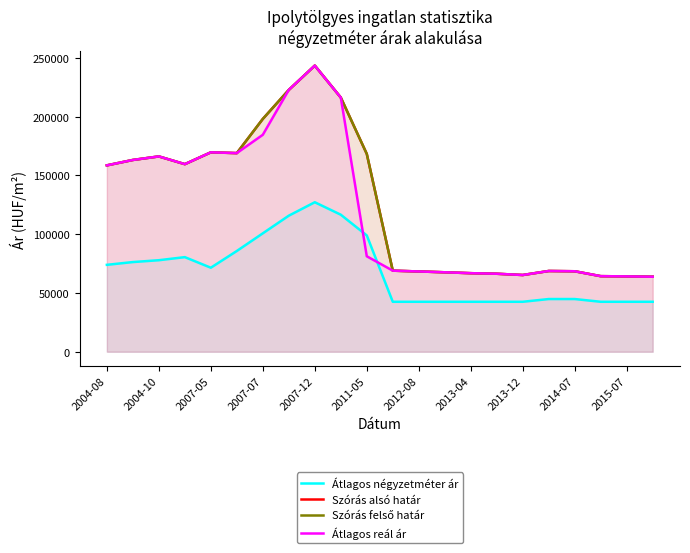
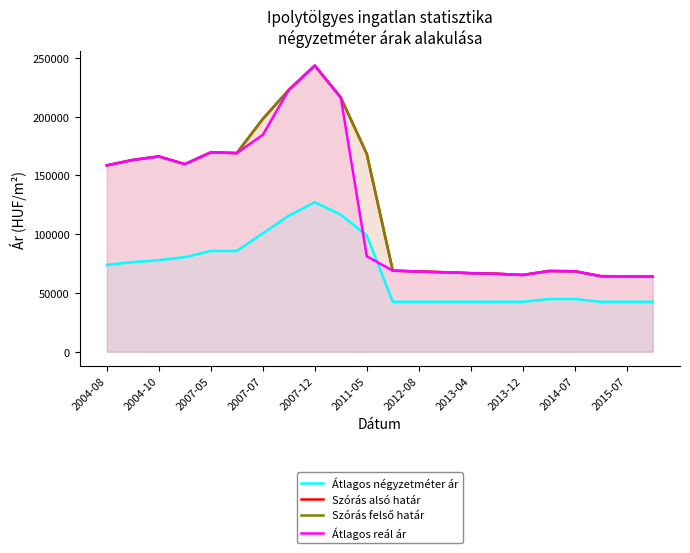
  {
    "Átlagos négyzetméter ár": {
      "2004-08": 74000,
      "2004-10": 78000,
-     "2007-05": 71000,
+     "2007-05": 86000,
      "2007-07": 101000,
      "2007-12": 127000,
      "2011-05": 99000,
      "2012-08": 43000,
      "2013-04": 43000,
      "2013-12": 43000,
      "2014-07": 45000,
      "2015-07": 43000
    },
    "Szórás felső határ": {
      "2007-07": 198000,
      "2011-05": 168000
    },
    "Átlagos reál ár": {
      "2007-07": 185000,
      "2011-05": 81000
    }
  }
